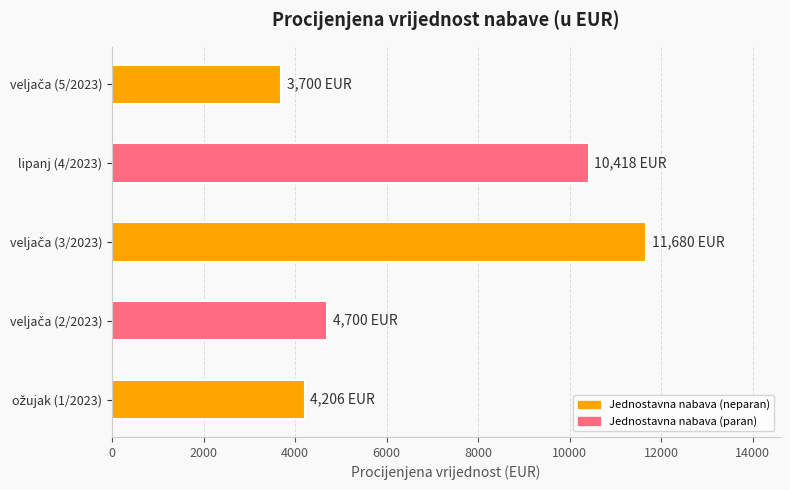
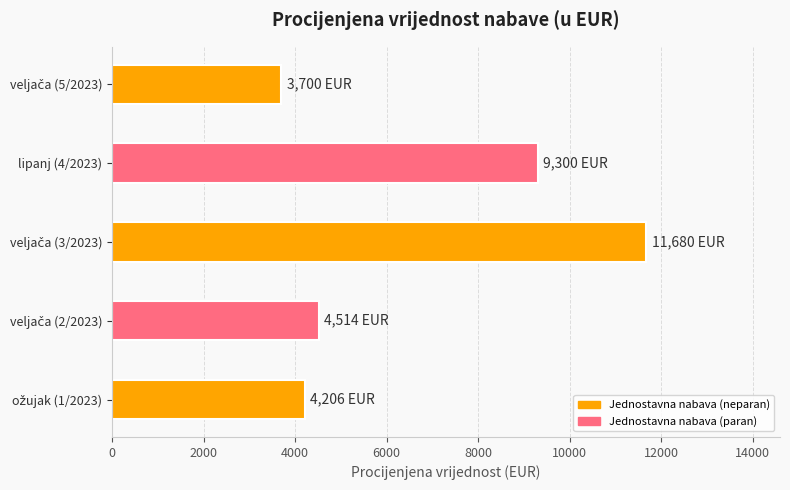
  {
    "veljača (5/2023)": "3,700",
-   "lipanj (4/2023)": "10,418",
+   "lipanj (4/2023)": "9,300",
    "veljača (3/2023)": "11,680",
-   "veljača (2/2023)": "4,700",
+   "veljača (2/2023)": "4,514",
    "ožujak (1/2023)": "4,206"
  }
